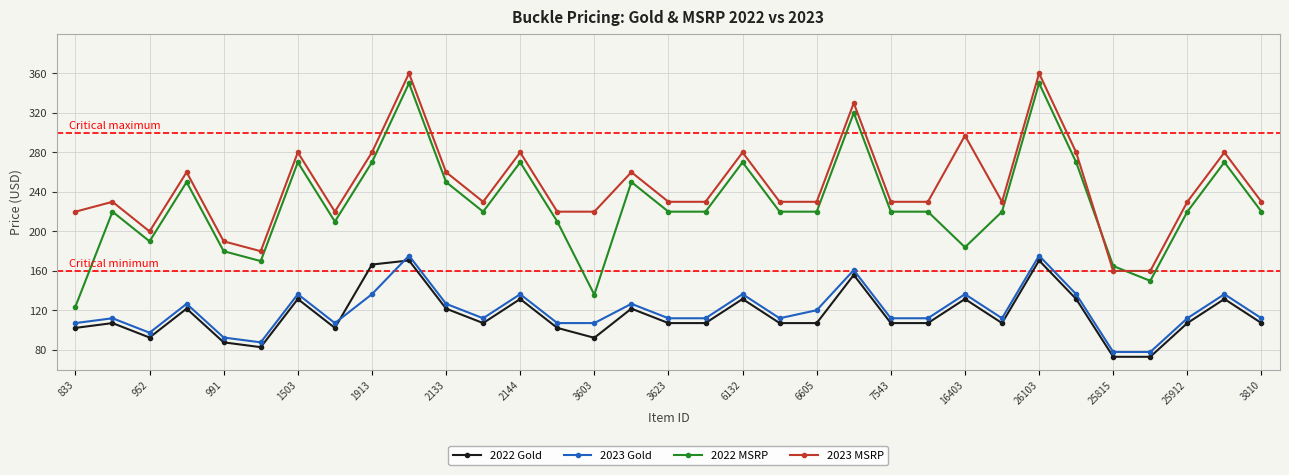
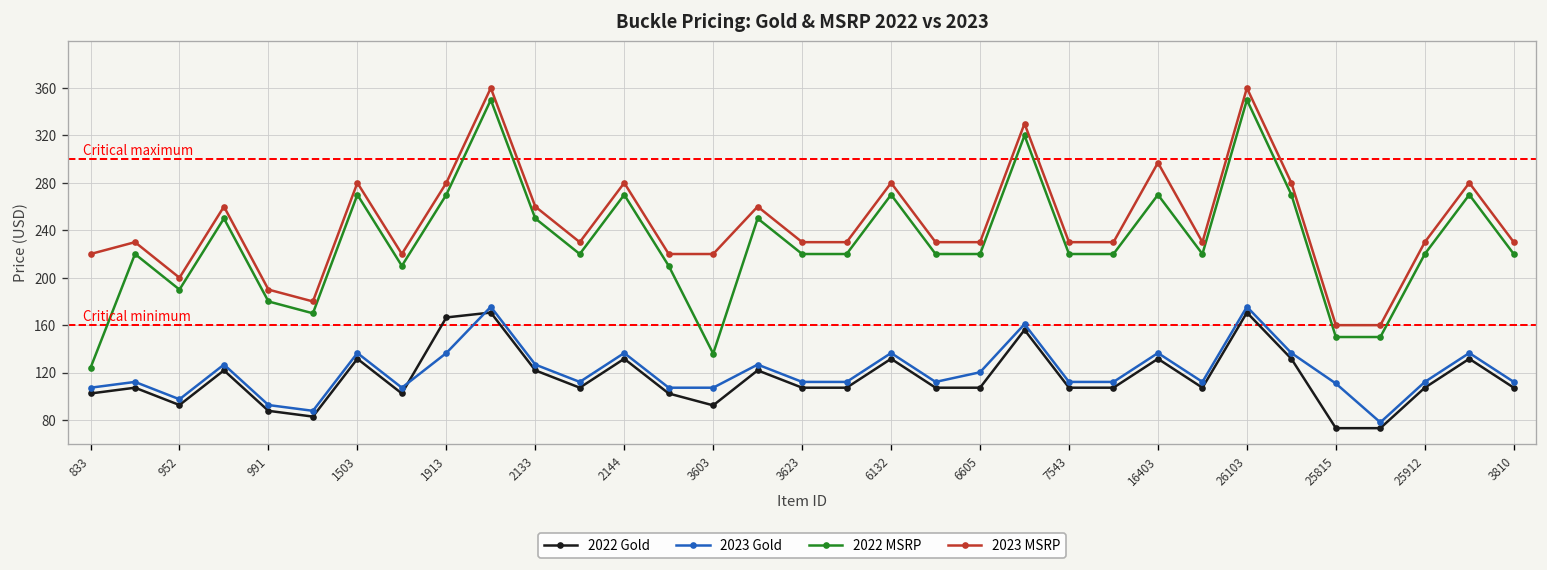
  {
    "2022 Gold": {
      "833": 100,
      "952": 90,
      "991": 90,
      "1503": 130,
      "1913": 170,
      "2133": 120,
      "2144": 130,
      "3603": 90,
      "3623": 110,
      "6132": 130,
      "6605": 110,
      "7543": 110,
      "16403": 130,
      "26103": 170,
      "25815": 70,
      "25912": 110,
      "3810": 110
    },
    "2023 Gold": {
      "833": 110,
      "952": 100,
      "991": 90,
      "1503": 140,
      "1913": 140,
      "2133": 130,
      "2144": 140,
      "3603": 110,
      "3623": 110,
      "6132": 140,
      "6605": 120,
      "7543": 110,
      "16403": 140,
      "26103": 180,
-     "25815": 80,
+     "25815": 110,
      "25912": 110,
      "3810": 110
    },
    "2022 MSRP": {
      "833": 120,
      "952": 190,
      "991": 180,
      "1503": 270,
      "1913": 270,
      "2133": 250,
      "2144": 270,
      "3603": 140,
      "3623": 220,
      "6132": 270,
      "6605": 220,
      "7543": 220,
-     "16403": 180,
+     "16403": 270,
      "26103": 350,
-     "25815": 170,
+     "25815": 150,
      "25912": 220,
      "3810": 220
    },
    "2023 MSRP": {
      "833": 220,
      "952": 200,
      "991": 190,
      "1503": 280,
      "1913": 280,
      "2133": 260,
      "2144": 280,
      "3603": 220,
      "3623": 230,
      "6132": 280,
      "6605": 230,
      "7543": 230,
      "16403": 300,
      "26103": 360,
      "25815": 160,
      "25912": 230,
      "3810": 230
    }
  }
